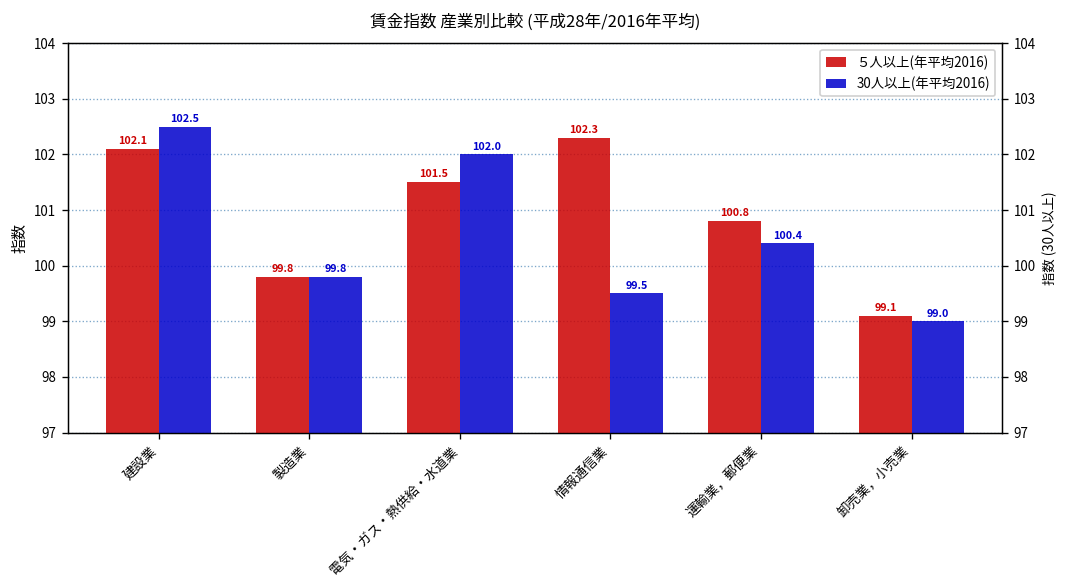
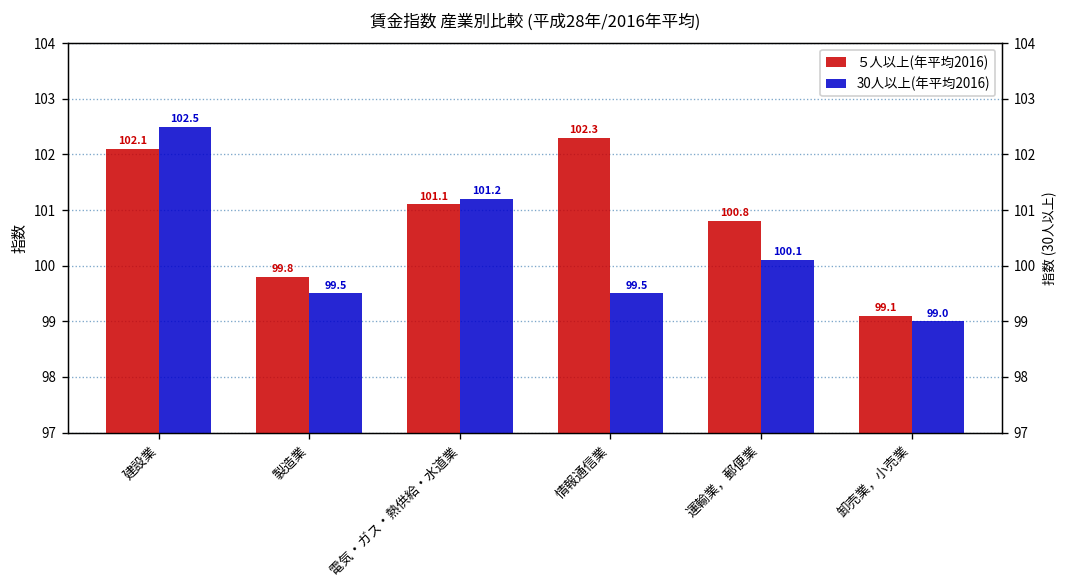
  {
    "５人以上(年平均2016)": {
      "建設業": 102.1,
      "製造業": 99.8,
-     "電気・ガス・熱供給・水道業": 101.5,
+     "電気・ガス・熱供給・水道業": 101.1,
      "情報通信業": 102.3,
      "運輸業，郵便業": 100.8,
      "卸売業，小売業": 99.1
    },
    "30人以上(年平均2016)": {
      "建設業": 102.5,
-     "製造業": 99.8,
-     "電気・ガス・熱供給・水道業": 102.0,
+     "製造業": 99.5,
+     "電気・ガス・熱供給・水道業": 101.2,
      "情報通信業": 99.5,
-     "運輸業，郵便業": 100.4,
+     "運輸業，郵便業": 100.1,
      "卸売業，小売業": 99.0
    }
  }
